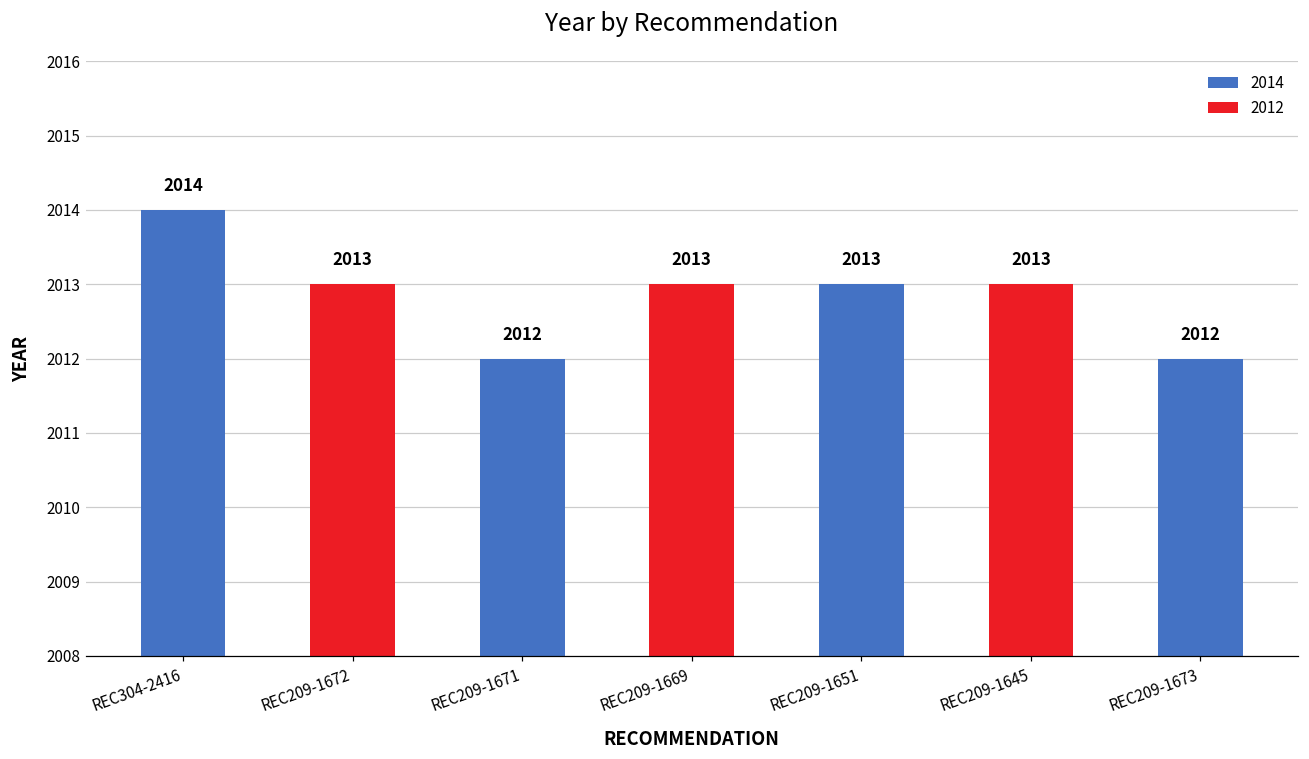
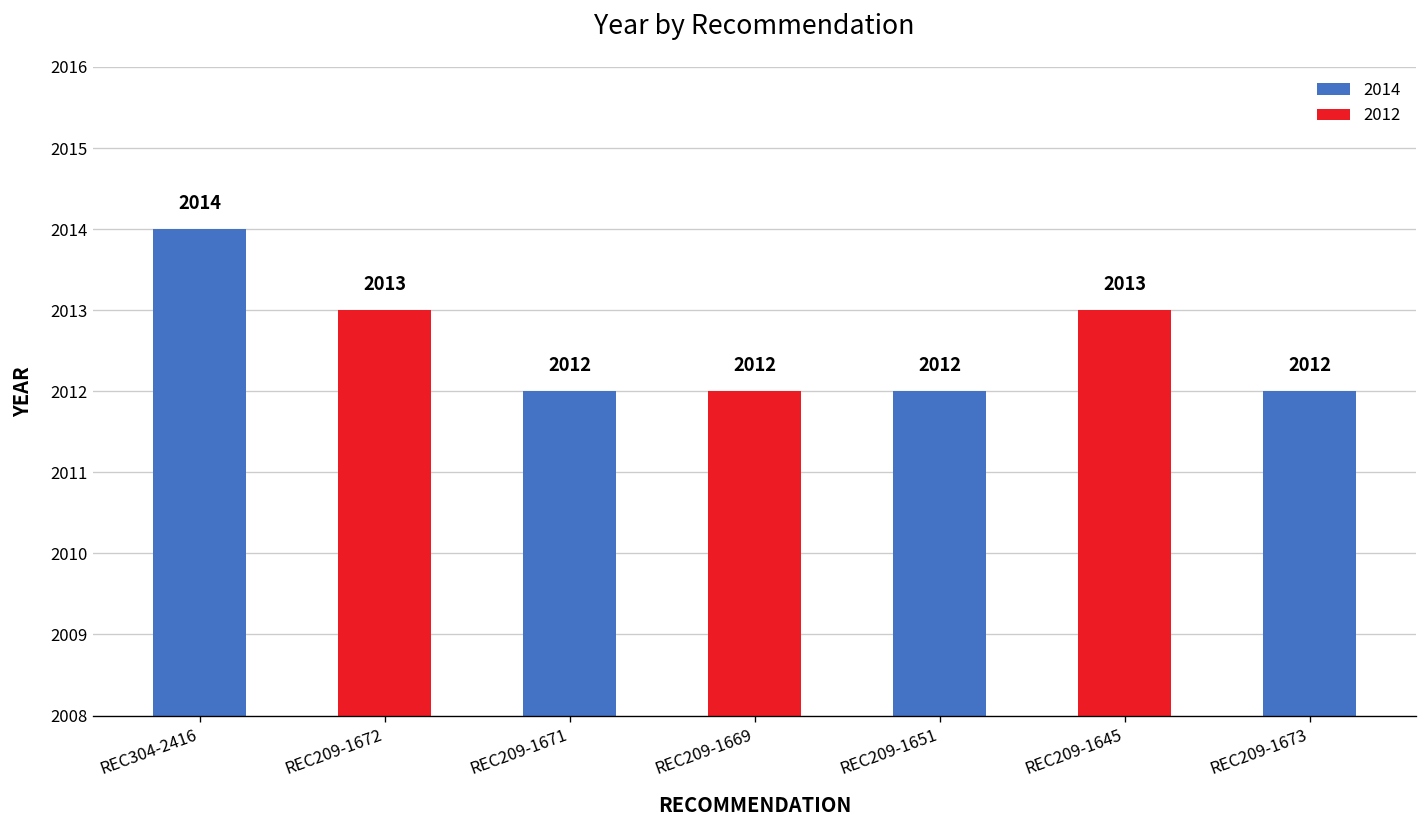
  {
    "REC304-2416": 2014,
    "REC209-1672": 2013,
    "REC209-1671": 2012,
-   "REC209-1669": 2013,
-   "REC209-1651": 2013,
+   "REC209-1669": 2012,
+   "REC209-1651": 2012,
    "REC209-1645": 2013,
    "REC209-1673": 2012
  }
